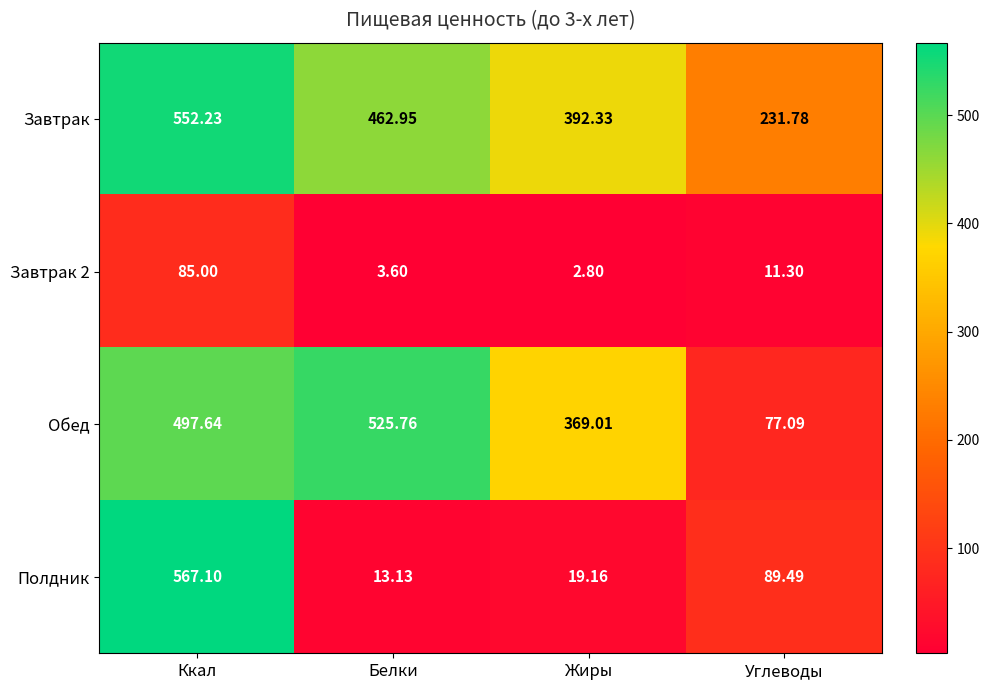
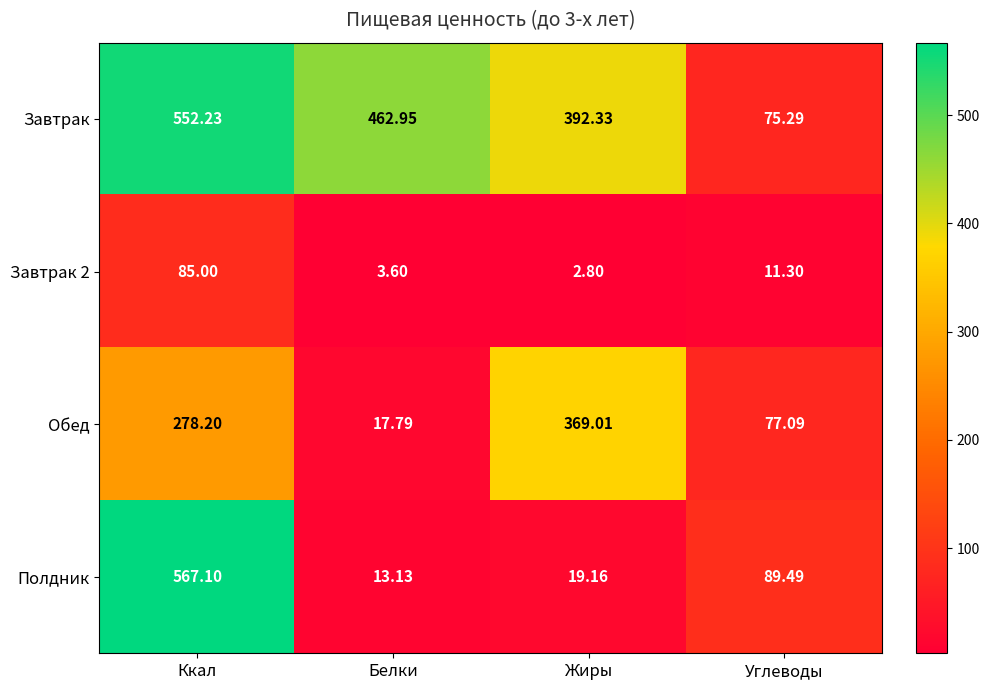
  {
    "Завтрак": {
      "Ккал": 552.23,
      "Белки": 462.95,
      "Жиры": 392.33,
-     "Углеводы": 231.78
+     "Углеводы": 75.29
    },
    "Завтрак 2": {
      "Ккал": 85.00,
      "Белки": 3.60,
      "Жиры": 2.80,
      "Углеводы": 11.30
    },
    "Обед": {
-     "Ккал": 497.64,
-     "Белки": 525.76,
+     "Ккал": 278.20,
+     "Белки": 17.79,
      "Жиры": 369.01,
      "Углеводы": 77.09
    },
    "Полдник": {
      "Ккал": 567.10,
      "Белки": 13.13,
      "Жиры": 19.16,
      "Углеводы": 89.49
    }
  }
